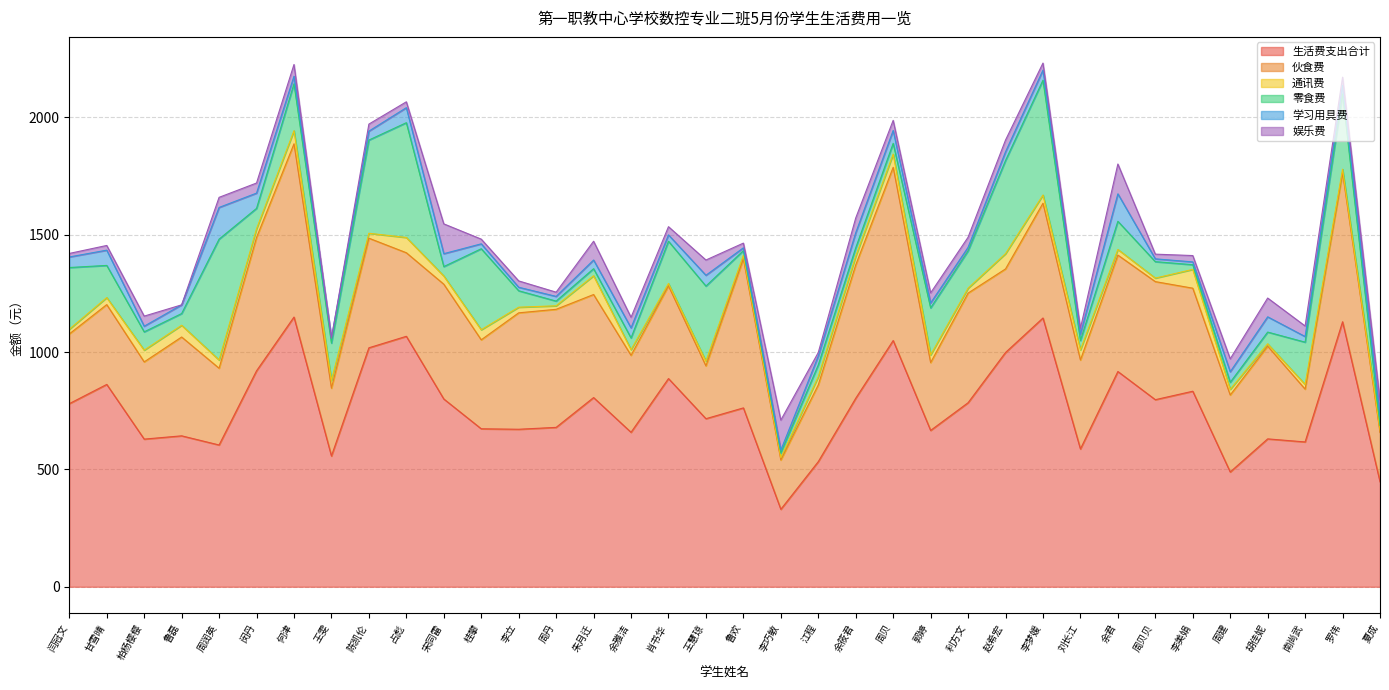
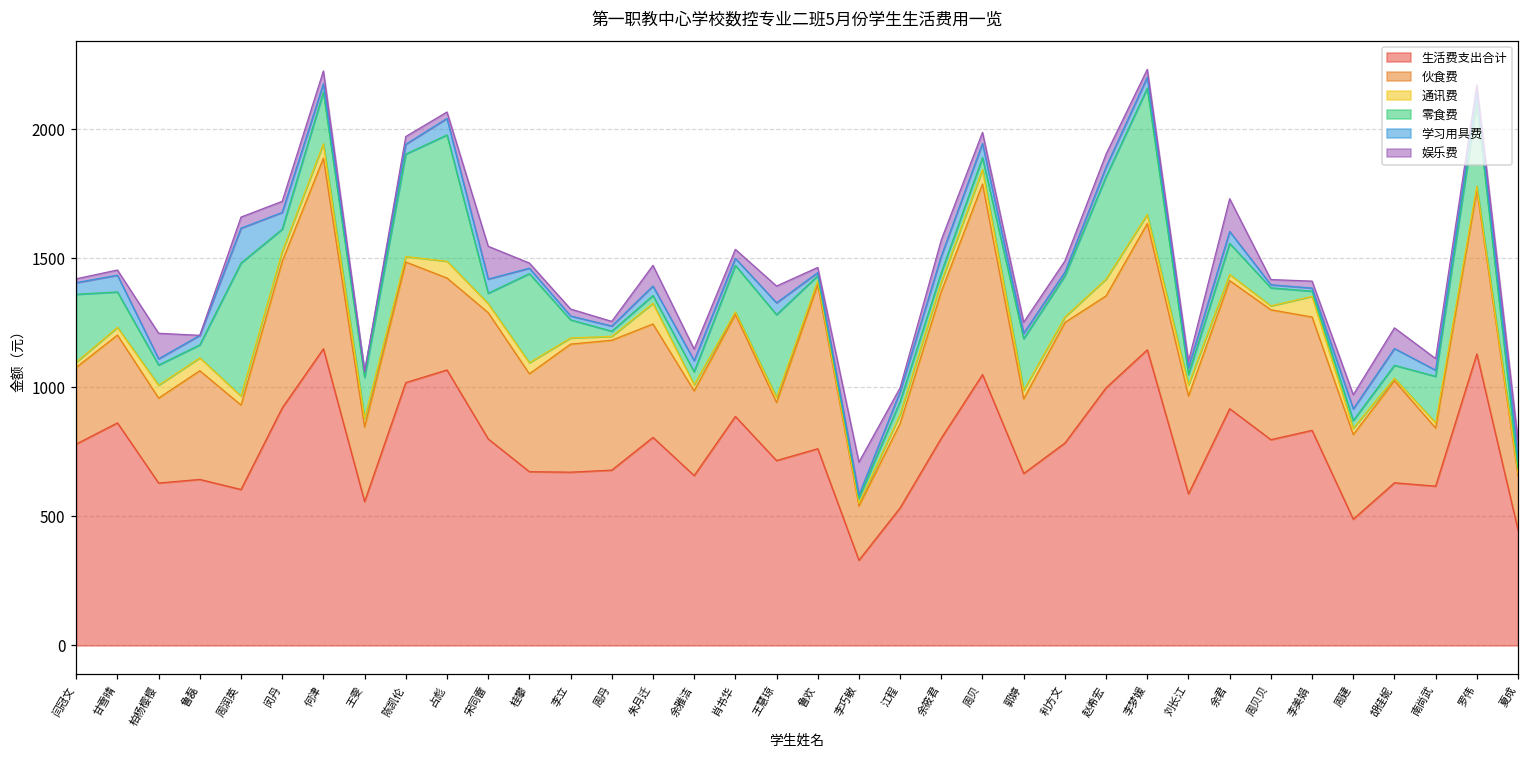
  {
    "通讯费": {
      "闫冠文": 20,
      "甘雪晴": 30,
      "柏杨樱樱": 50,
      "鲁磊": 50,
      "周润英": 40,
      "闵丹": 40,
      "何津": 60,
      "王雯": 30,
      "陈凯伦": 20,
      "占彪": 70,
      "宋同雷": 40,
      "桂攀": 40,
      "李立": 20,
      "周丹": 20,
      "朱月迁": 80,
      "余雅洁": 20,
      "王慧琼": 20,
      "鲁欢": 20,
      "江程": 40,
      "余筱君": 40,
      "周贝": 60,
      "郭婷": 30,
      "利方文": 20,
      "赵希宏": 70,
      "李梦媛": 40,
      "刘长江": 40,
      "余君": 20,
      "周贝贝": 20,
      "李美娟": 80,
      "周建": 20,
      "南尚武": 20,
      "罗伟": 20
    },
    "零食费": {
      "闫冠文": 260,
      "甘雪晴": 140,
      "柏杨樱樱": 80,
      "鲁磊": 50,
      "周润英": 520,
      "闵丹": 90,
      "何津": 200,
      "王雯": 160,
      "陈凯伦": 400,
      "占彪": 490,
      "宋同雷": 40,
      "桂攀": 350,
      "李立": 70,
      "周丹": 20,
      "朱月迁": 30,
      "余雅洁": 50,
      "肖书华": 180,
      "王慧琼": 320,
      "鲁欢": 20,
      "李巧敏": 20,
      "江程": 50,
      "余筱君": 40,
      "周贝": 50,
      "郭婷": 200,
      "利方文": 160,
      "赵希宏": 400,
      "李梦媛": 490,
      "刘长江": 40,
      "余君": 120,
      "周贝贝": 70,
      "李美娟": 20,
      "周建": 30,
      "胡佳妮": 50,
      "南尚武": 180,
      "夏成": 20
    },
    "学习用具费": {
      "闫冠文": 50,
      "甘雪晴": 70,
      "柏杨樱樱": 20,
      "周润英": 140,
      "闵丹": 70,
      "何津": 30,
      "陈凯伦": 40,
      "占彪": 60,
      "宋同雷": 60,
      "桂攀": 20,
      "李立": 20,
      "周丹": 20,
      "朱月迁": 40,
      "余雅洁": 40,
      "肖书华": 30,
      "王慧琼": 50,
      "鲁欢": 10,
      "李巧敏": 10,
      "江程": 40,
      "余筱君": 60,
      "周贝": 60,
      "郭婷": 20,
      "利方文": 20,
      "赵希宏": 40,
      "李梦媛": 40,
      "刘长江": 30,
-     "余君": 120,
+     "余君": 50,
      "周贝贝": 10,
      "李美娟": 10,
      "周建": 50,
      "胡佳妮": 70,
      "南尚武": 20,
      "夏成": 40
    },
    "娱乐费": {
      "闫冠文": 20,
      "甘雪晴": 20,
-     "柏杨樱樱": 40,
+     "柏杨樱樱": 100,
      "周润英": 40,
      "闵丹": 40,
      "何津": 50,
      "陈凯伦": 30,
      "占彪": 30,
      "宋同雷": 130,
      "桂攀": 20,
      "李立": 30,
      "周丹": 20,
      "朱月迁": 80,
      "余雅洁": 50,
      "肖书华": 40,
      "王慧琼": 70,
      "鲁欢": 20,
      "李巧敏": 130,
      "江程": 20,
      "余筱君": 60,
      "周贝": 40,
      "郭婷": 40,
      "利方文": 40,
      "赵希宏": 50,
      "李梦媛": 30,
      "刘长江": 30,
      "余君": 130,
      "周贝贝": 20,
      "李美娟": 30,
      "周建": 60,
      "胡佳妮": 80,
      "南尚武": 50,
      "夏成": 70
    }
  }
